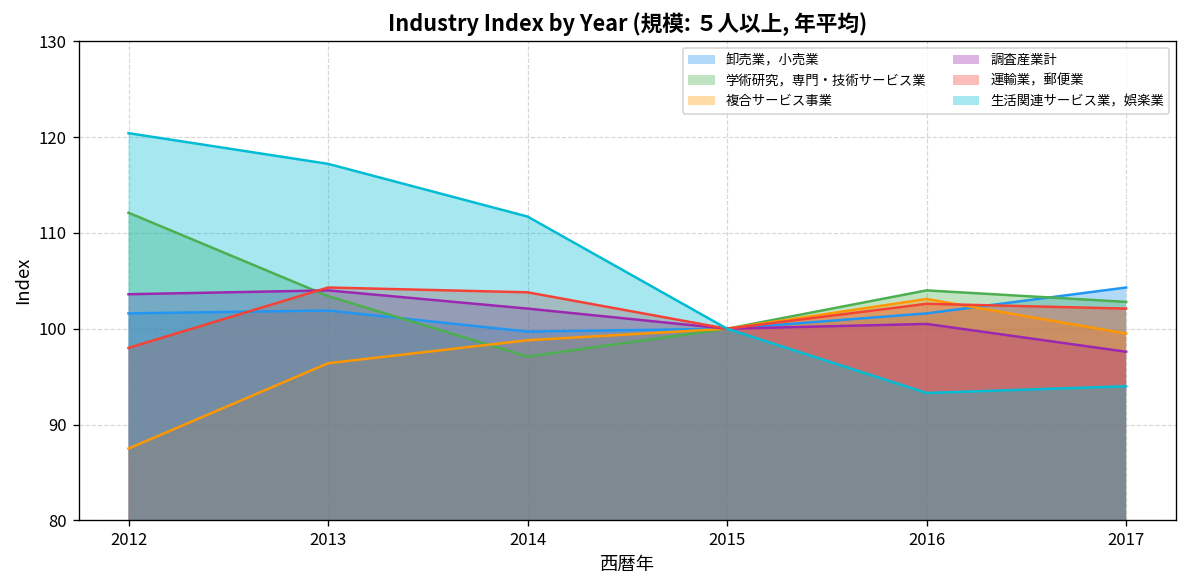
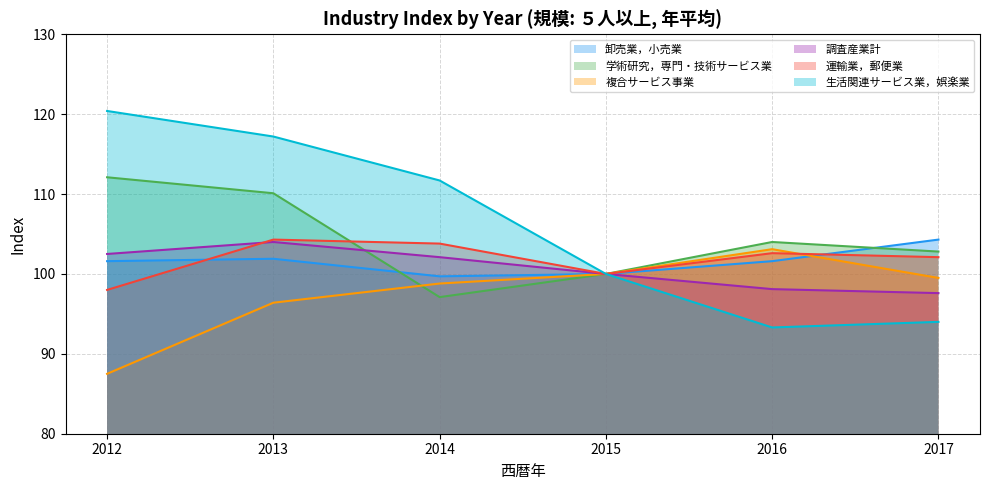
  {
    "学術研究，専門・技術サービス業": {
      "2012": 112,
-     "2013": 103,
+     "2013": 110,
      "2014": 97,
      "2016": 104,
      "2017": 103
    },
    "調査産業計": {
-     "2012": 104,
+     "2012": 103,
      "2014": 102,
-     "2016": 101,
+     "2016": 98,
      "2017": 98
    }
  }
